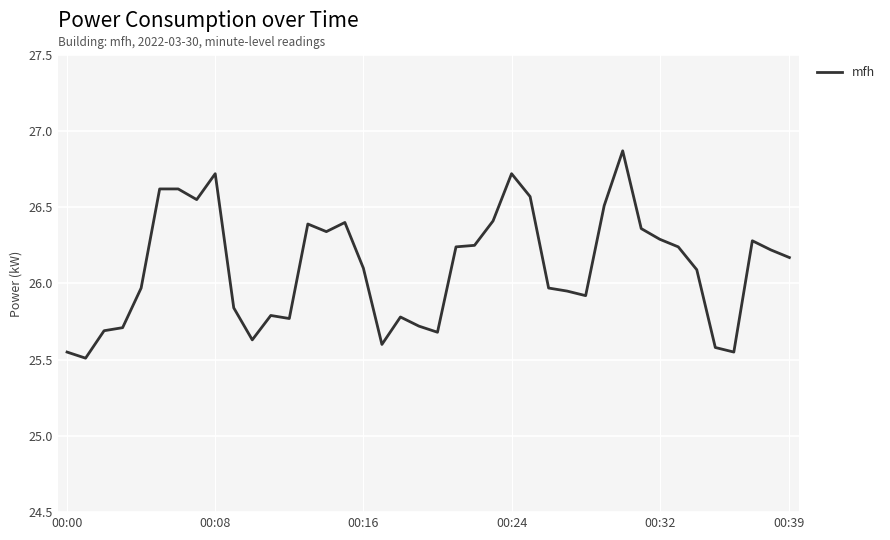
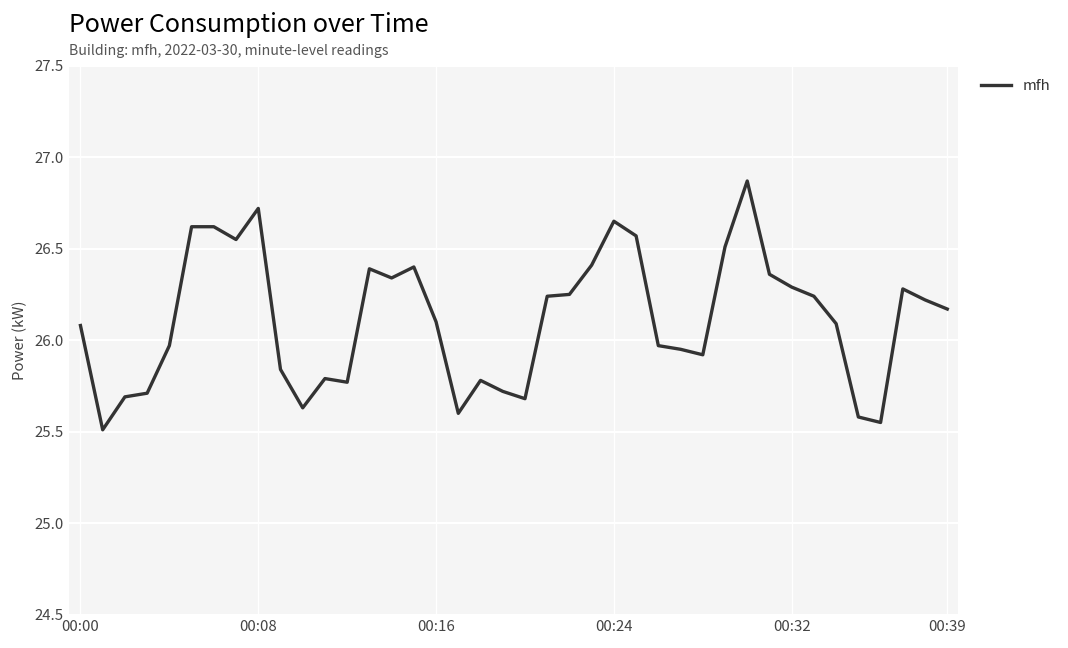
  {
-   "00:00": 25.55,
+   "00:00": 26.08,
    "00:08": 26.72,
    "00:16": 26.10,
-   "00:24": 26.72,
+   "00:24": 26.65,
    "00:32": 26.29,
    "00:39": 26.17
  }
